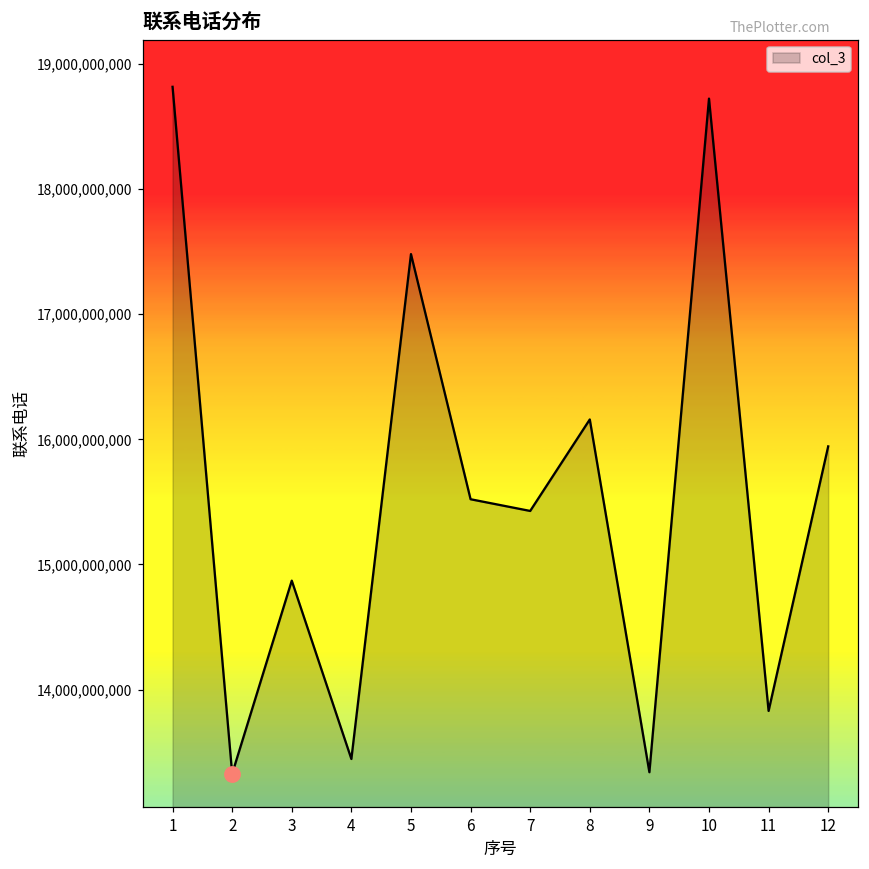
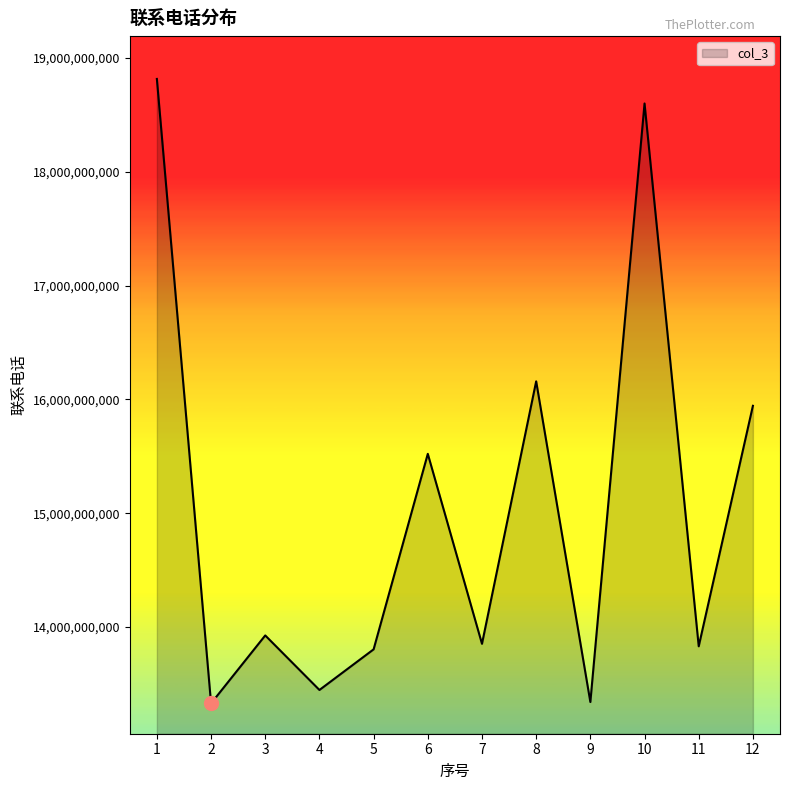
  {
    "col_3": {
      "1": "18,820,000,000",
-     "3": "14,870,000,000",
+     "3": "13,930,000,000",
      "4": "13,450,000,000",
-     "5": "17,480,000,000",
+     "5": "13,800,000,000",
      "6": "15,520,000,000",
-     "7": "15,430,000,000",
+     "7": "13,850,000,000",
      "8": "16,160,000,000",
      "9": "13,340,000,000",
-     "10": "18,720,000,000",
+     "10": "18,600,000,000",
      "11": "13,830,000,000",
      "12": "15,940,000,000"
    }
  }
